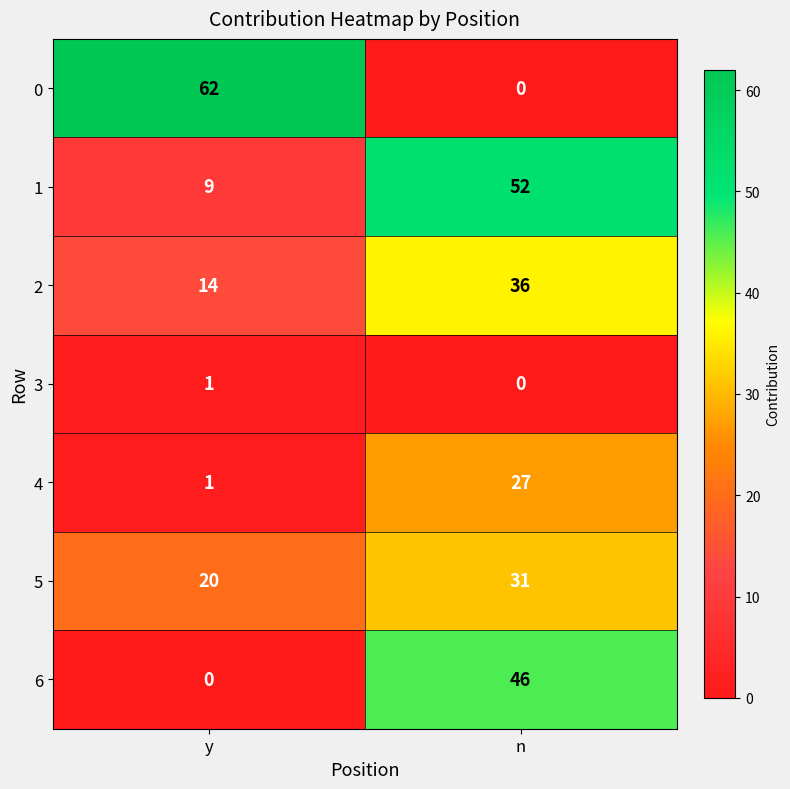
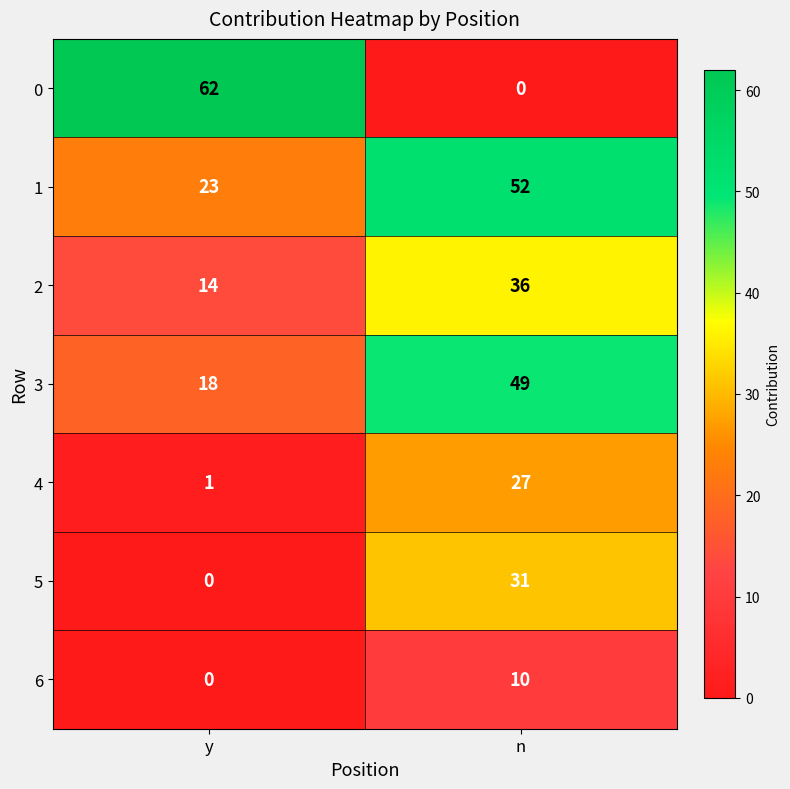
  {
    "0": {
      "y": 62,
      "n": 0
    },
    "1": {
-     "y": 9,
+     "y": 23,
      "n": 52
    },
    "2": {
      "y": 14,
      "n": 36
    },
    "3": {
-     "y": 1,
-     "n": 0
+     "y": 18,
+     "n": 49
    },
    "4": {
      "y": 1,
      "n": 27
    },
    "5": {
-     "y": 20,
+     "y": 0,
      "n": 31
    },
    "6": {
      "y": 0,
-     "n": 46
+     "n": 10
    }
  }
